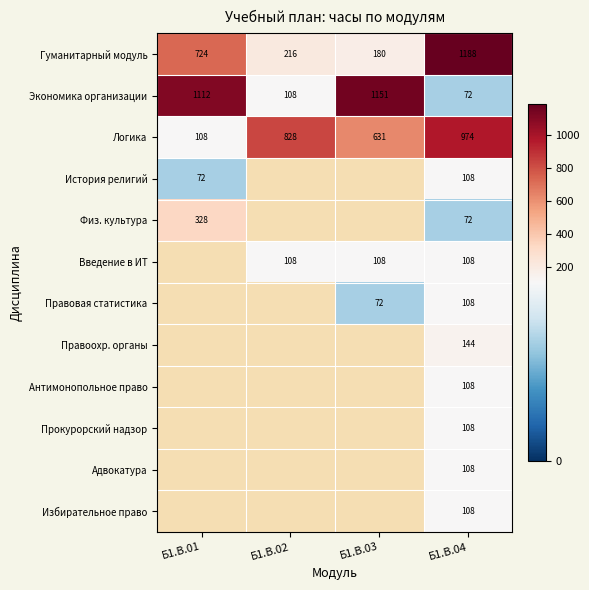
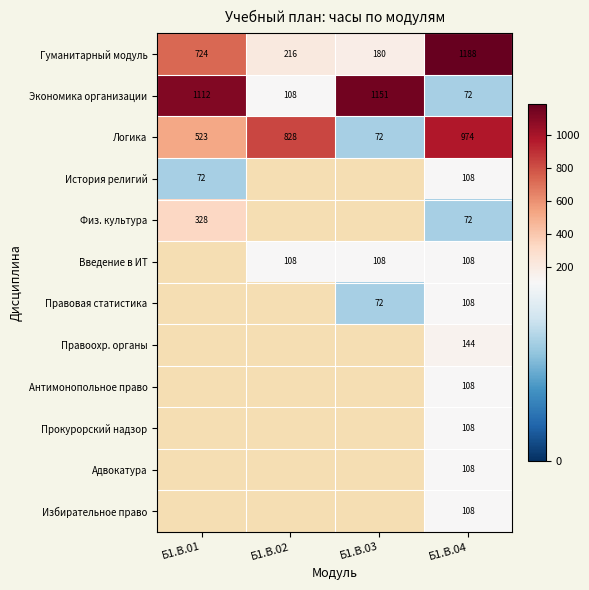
  {
    "Гуманитарный модуль": {
      "Б1.В.01": 724,
      "Б1.В.02": 216,
      "Б1.В.03": 180,
      "Б1.В.04": 1188
    },
    "Экономика организации": {
      "Б1.В.01": 1112,
      "Б1.В.02": 108,
      "Б1.В.03": 1151,
      "Б1.В.04": 72
    },
    "Логика": {
-     "Б1.В.01": 108,
+     "Б1.В.01": 523,
      "Б1.В.02": 828,
-     "Б1.В.03": 631,
+     "Б1.В.03": 72,
      "Б1.В.04": 974
    },
    "История религий": {
      "Б1.В.01": 72,
      "Б1.В.04": 108
    },
    "Физ. культура": {
      "Б1.В.01": 328,
      "Б1.В.04": 72
    },
    "Введение в ИТ": {
      "Б1.В.02": 108,
      "Б1.В.03": 108,
      "Б1.В.04": 108
    },
    "Правовая статистика": {
      "Б1.В.03": 72,
      "Б1.В.04": 108
    },
    "Правоохр. органы": {
      "Б1.В.04": 144
    },
    "Антимонопольное право": {
      "Б1.В.04": 108
    },
    "Прокурорский надзор": {
      "Б1.В.04": 108
    },
    "Адвокатура": {
      "Б1.В.04": 108
    },
    "Избирательное право": {
      "Б1.В.04": 108
    }
  }
